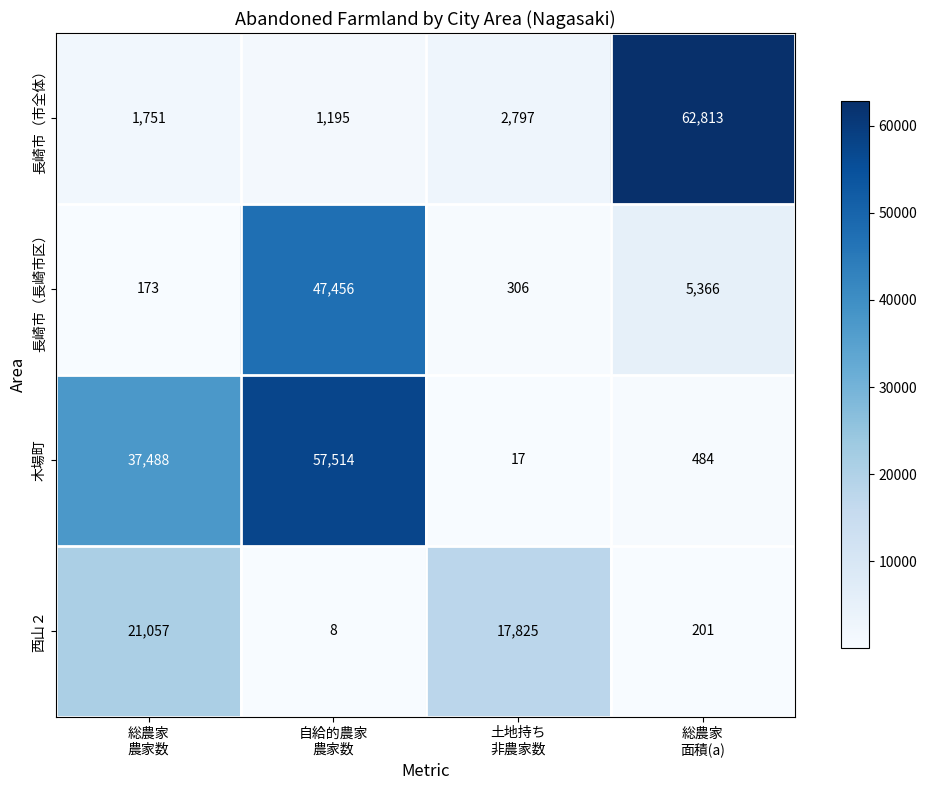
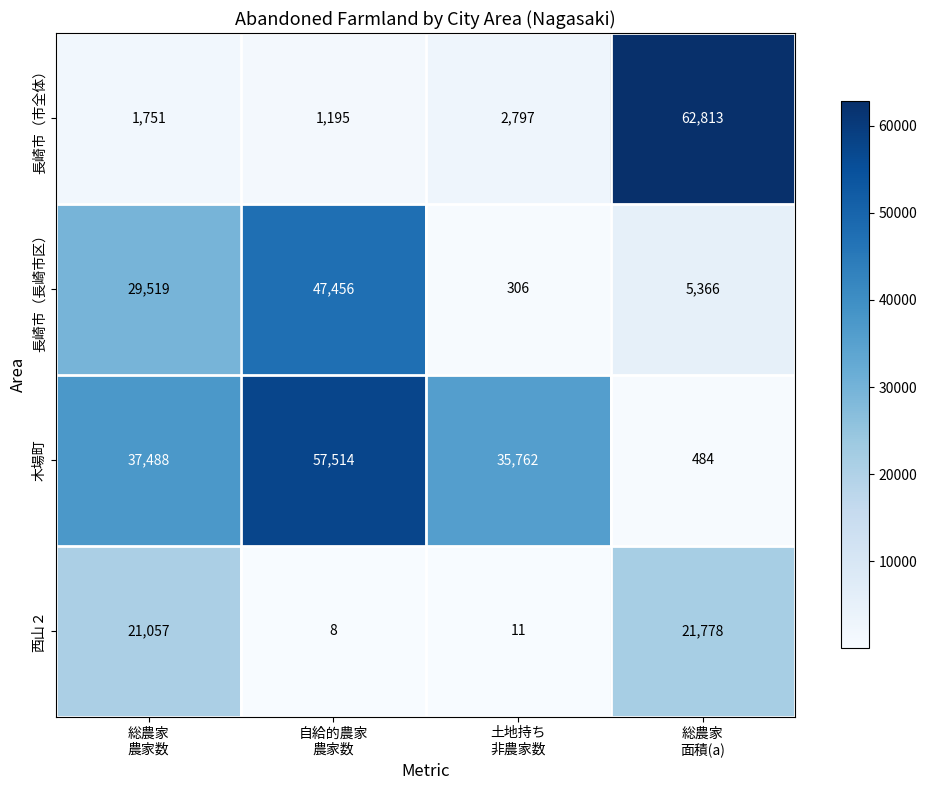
  {
    "長崎市（市全体）": {
      "総農家 農家数": "1,751",
      "自給的農家 農家数": "1,195",
      "土地持ち 非農家数": "2,797",
      "総農家 面積(a)": "62,813"
    },
    "長崎市（長崎市区）": {
-     "総農家 農家数": "173",
+     "総農家 農家数": "29,519",
      "自給的農家 農家数": "47,456",
      "土地持ち 非農家数": "306",
      "総農家 面積(a)": "5,366"
    },
    "木場町": {
      "総農家 農家数": "37,488",
      "自給的農家 農家数": "57,514",
-     "土地持ち 非農家数": "17",
+     "土地持ち 非農家数": "35,762",
      "総農家 面積(a)": "484"
    },
    "西山２": {
      "総農家 農家数": "21,057",
      "自給的農家 農家数": "8",
-     "土地持ち 非農家数": "17,825",
-     "総農家 面積(a)": "201"
+     "土地持ち 非農家数": "11",
+     "総農家 面積(a)": "21,778"
    }
  }
